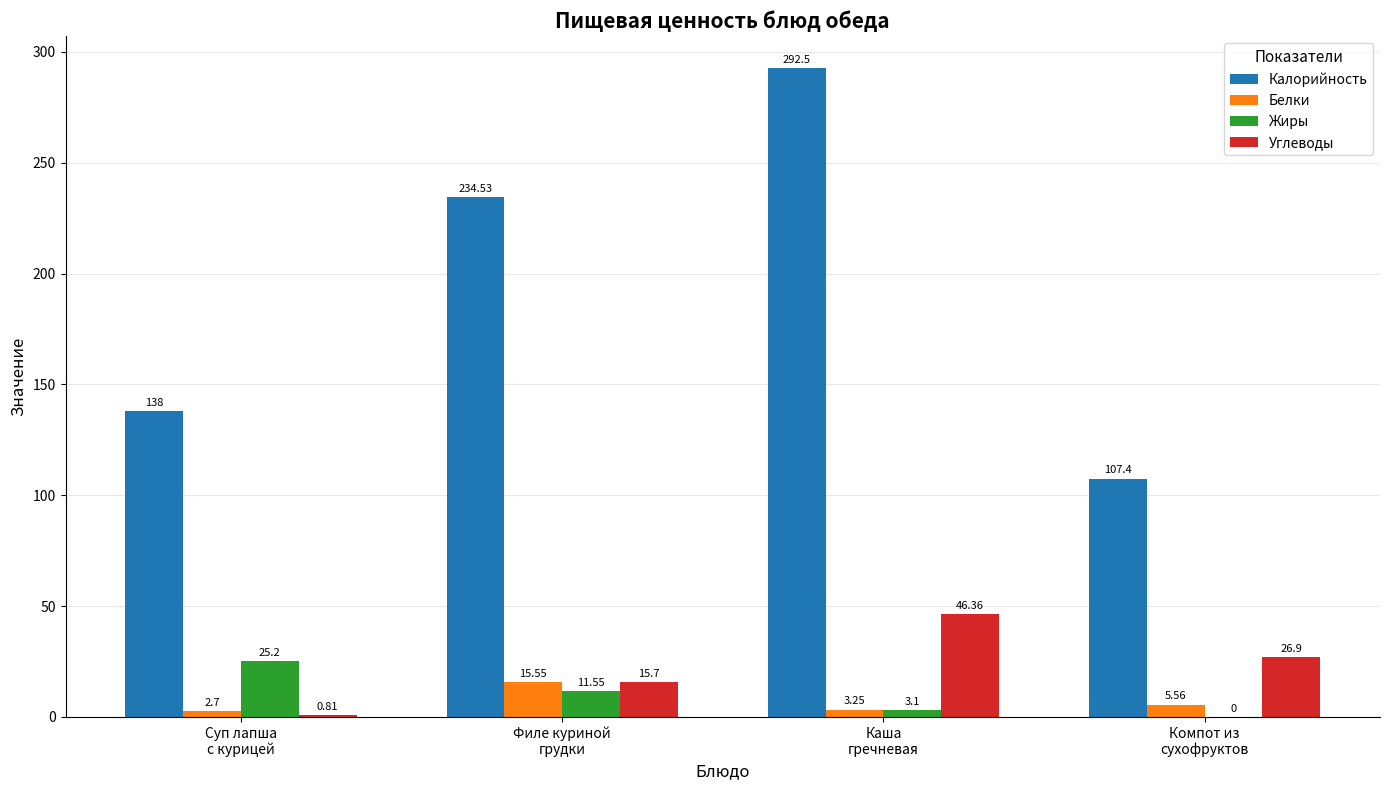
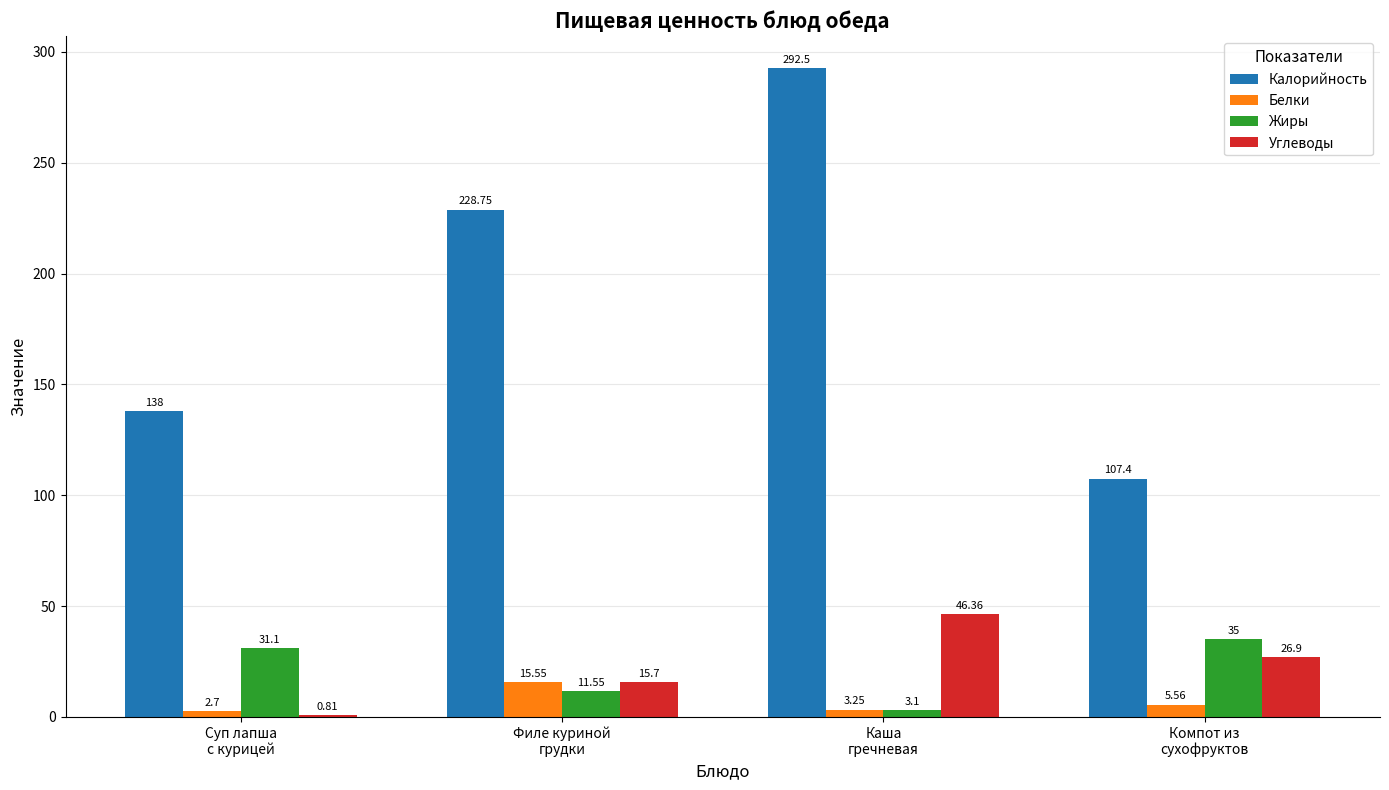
  {
    "Калорийность": {
      "Суп лапша с курицей": 138,
-     "Филе куриной грудки": 234.53,
+     "Филе куриной грудки": 228.75,
      "Каша гречневая": 292.5,
      "Компот из сухофруктов": 107.4
    },
    "Белки": {
      "Суп лапша с курицей": 2.7,
      "Филе куриной грудки": 15.55,
      "Каша гречневая": 3.25,
      "Компот из сухофруктов": 5.56
    },
    "Жиры": {
-     "Суп лапша с курицей": 25.2,
+     "Суп лапша с курицей": 31.1,
      "Филе куриной грудки": 11.55,
      "Каша гречневая": 3.1,
-     "Компот из сухофруктов": 0
+     "Компот из сухофруктов": 35
    },
    "Углеводы": {
      "Суп лапша с курицей": 0.81,
      "Филе куриной грудки": 15.7,
      "Каша гречневая": 46.36,
      "Компот из сухофруктов": 26.9
    }
  }
